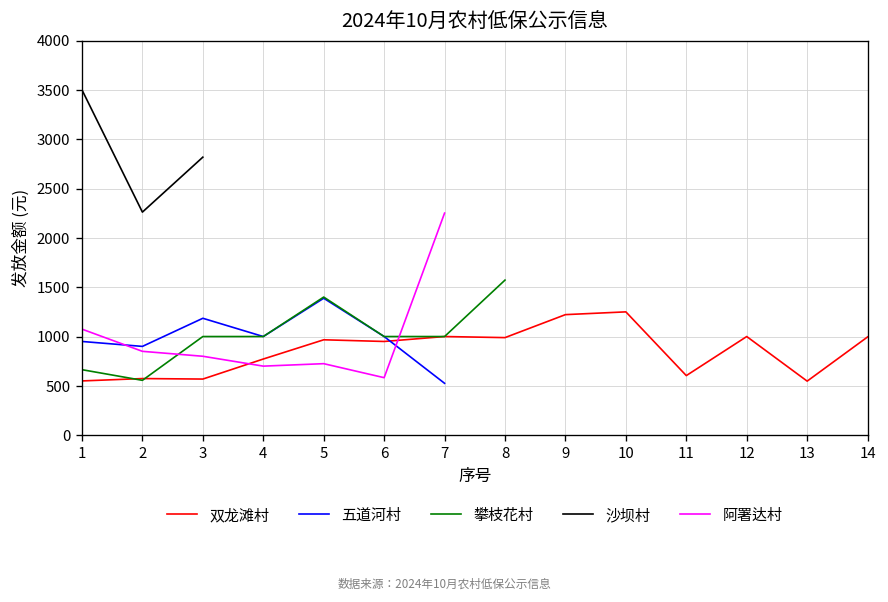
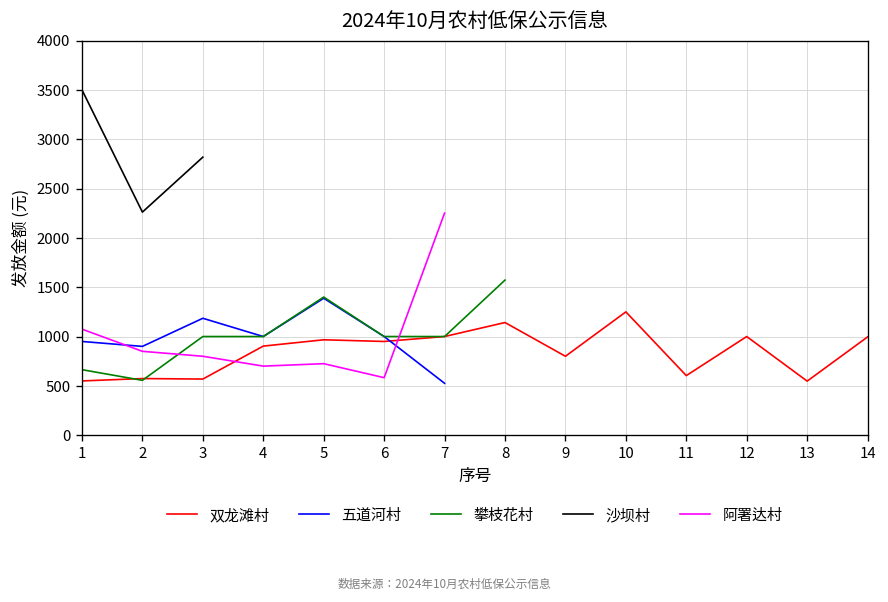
  {
    "双龙滩村": {
      "1": 600,
      "3": 600,
-     "4": 800,
+     "4": 900,
      "5": 1000,
      "6": 1000,
-     "8": 1000,
-     "9": 1200,
+     "8": 1100,
+     "9": 800,
      "10": 1300,
      "11": 600,
      "12": 1000,
      "13": 500,
      "14": 1000
    },
    "五道河村": {
      "1": 1000,
      "2": 900,
      "3": 1200,
      "7": 500
    },
    "攀枝花村": {
      "1": 700,
      "3": 1000,
      "8": 1600
    },
    "沙坝村": {
      "1": 3500,
      "2": 2300,
      "3": 2800
    },
    "阿署达村": {
      "1": 1100,
      "2": 900,
      "3": 800,
      "4": 700,
      "5": 700,
      "6": 600,
      "7": 2300
    }
  }
